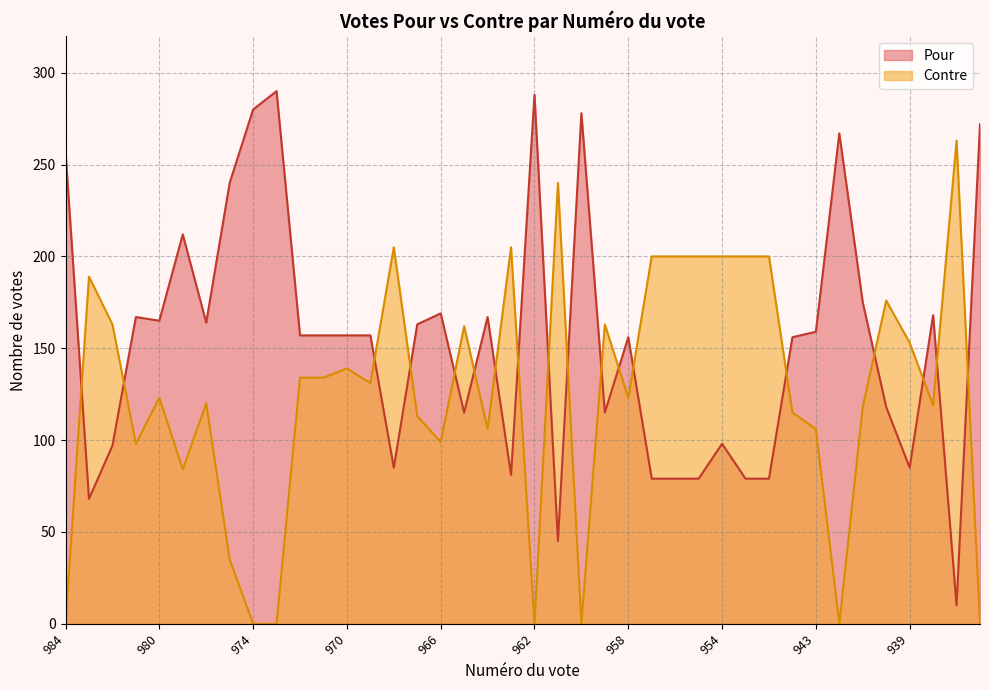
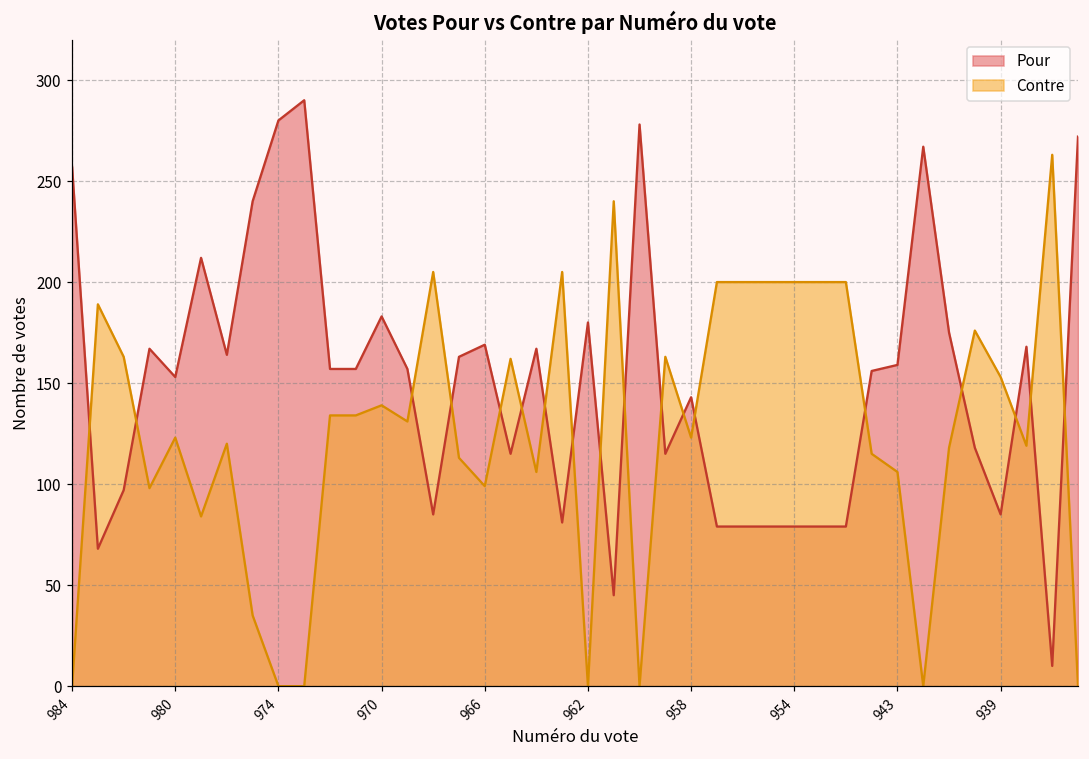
  {
    "Pour": {
      "984": 257,
-     "980": 165,
+     "980": 153,
      "974": 280,
-     "970": 157,
+     "970": 183,
      "966": 169,
-     "962": 288,
-     "958": 156,
-     "954": 98,
+     "962": 180,
+     "958": 143,
+     "954": 79,
      "943": 159,
      "939": 85
    },
    "Contre": {
      "984": 0,
      "980": 123,
      "974": 0,
      "970": 139,
      "966": 99,
      "962": 0,
      "958": 123,
      "954": 200,
      "943": 106,
      "939": 153
    }
  }
